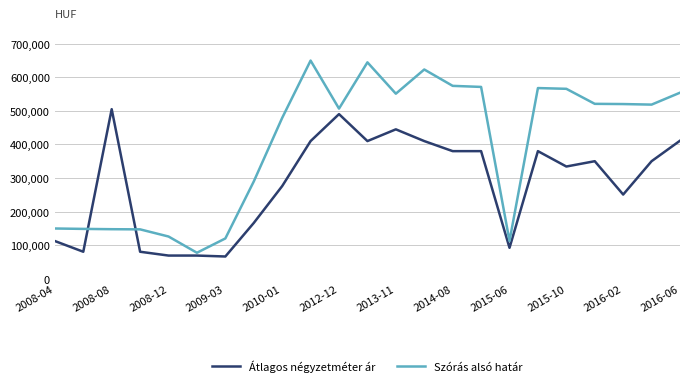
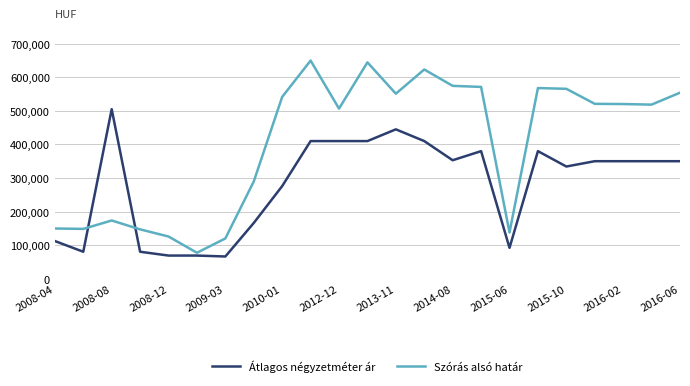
  {
    "Átlagos négyzetméter ár": {
      "2008-04": "110,000",
      "2008-08": "510,000",
      "2008-12": "70,000",
      "2009-03": "70,000",
      "2010-01": "280,000",
-     "2012-12": "490,000",
+     "2012-12": "410,000",
      "2013-11": "450,000",
-     "2014-08": "380,000",
+     "2014-08": "350,000",
      "2015-06": "90,000",
      "2015-10": "330,000",
-     "2016-02": "250,000",
-     "2016-06": "410,000"
+     "2016-02": "350,000",
+     "2016-06": "350,000"
    },
    "Szórás alsó határ": {
      "2008-04": "150,000",
-     "2008-08": "150,000",
+     "2008-08": "170,000",
      "2008-12": "130,000",
      "2009-03": "120,000",
-     "2010-01": "480,000",
+     "2010-01": "540,000",
      "2012-12": "510,000",
      "2013-11": "550,000",
      "2014-08": "570,000",
-     "2015-06": "110,000",
+     "2015-06": "140,000",
      "2015-10": "570,000",
      "2016-02": "520,000",
      "2016-06": "550,000"
    }
  }
